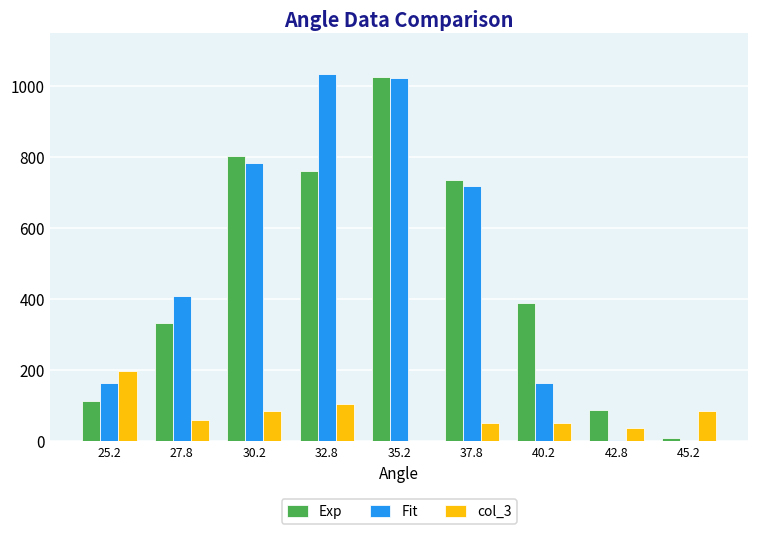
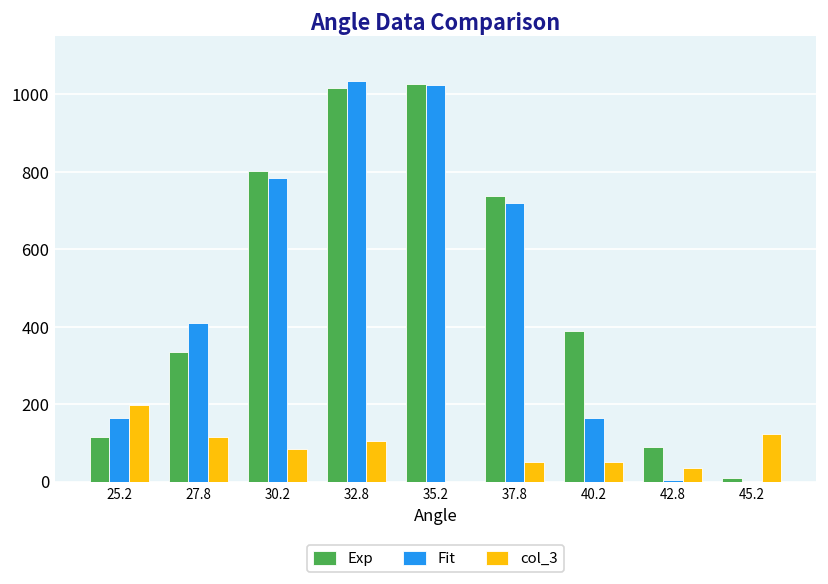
  {
    "Exp": {
      "25.2": 110,
      "27.8": 330,
      "30.2": 800,
-     "32.8": 760,
+     "32.8": 1020,
      "35.2": 1030,
      "37.8": 740,
      "40.2": 390,
      "42.8": 90,
      "45.2": 10
    },
    "Fit": {
      "25.2": 160,
      "27.8": 410,
      "30.2": 780,
      "32.8": 1030,
      "35.2": 1020,
      "37.8": 720,
      "40.2": 160,
      "45.2": 0
    },
    "col_3": {
      "25.2": 200,
-     "27.8": 60,
+     "27.8": 120,
      "30.2": 80,
      "32.8": 100,
      "35.2": 0,
      "37.8": 50,
      "40.2": 50,
      "42.8": 40,
-     "45.2": 80
+     "45.2": 120
    }
  }
